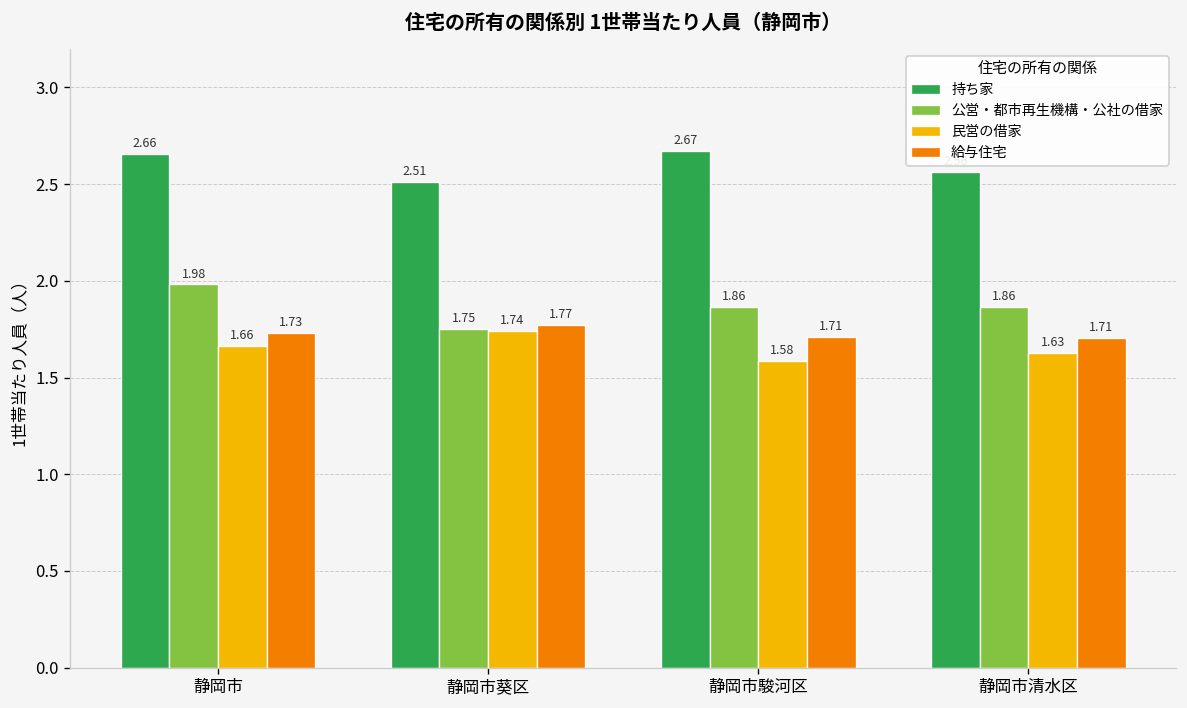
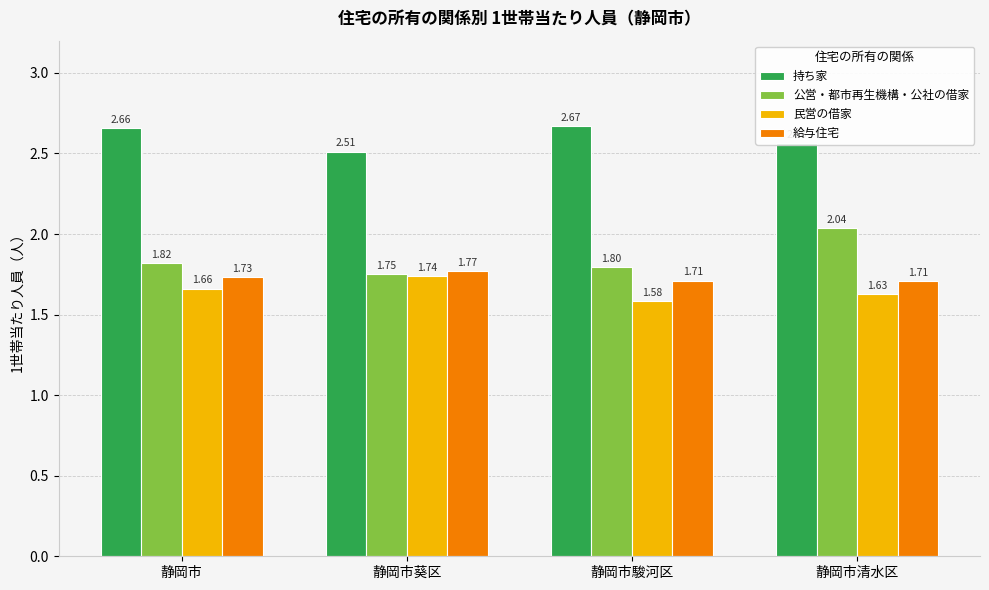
  {
    "持ち家": {
      "静岡市": 2.66,
      "静岡市葵区": 2.51,
      "静岡市駿河区": 2.67
    },
    "公営・都市再生機構・公社の借家": {
-     "静岡市": 1.98,
+     "静岡市": 1.82,
      "静岡市葵区": 1.75,
-     "静岡市駿河区": 1.86,
-     "静岡市清水区": 1.86
+     "静岡市駿河区": 1.80,
+     "静岡市清水区": 2.04
    }
  }
